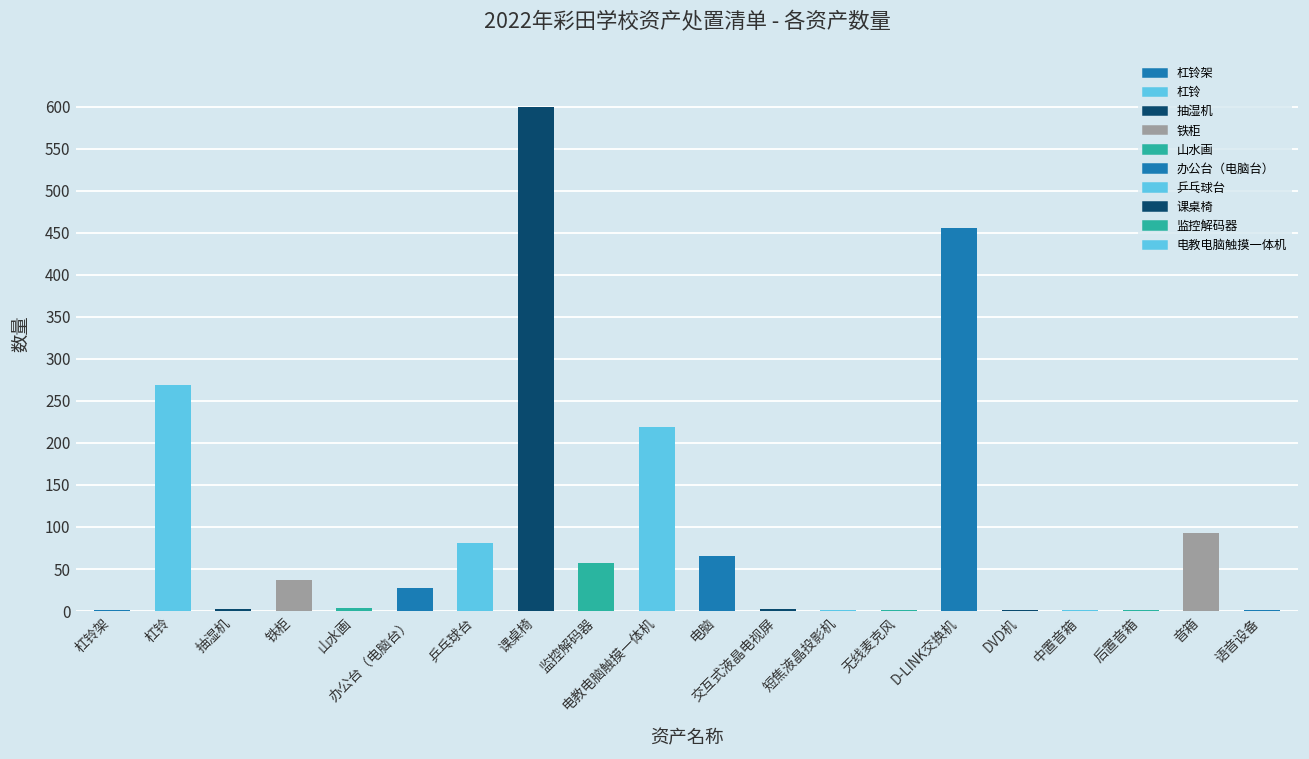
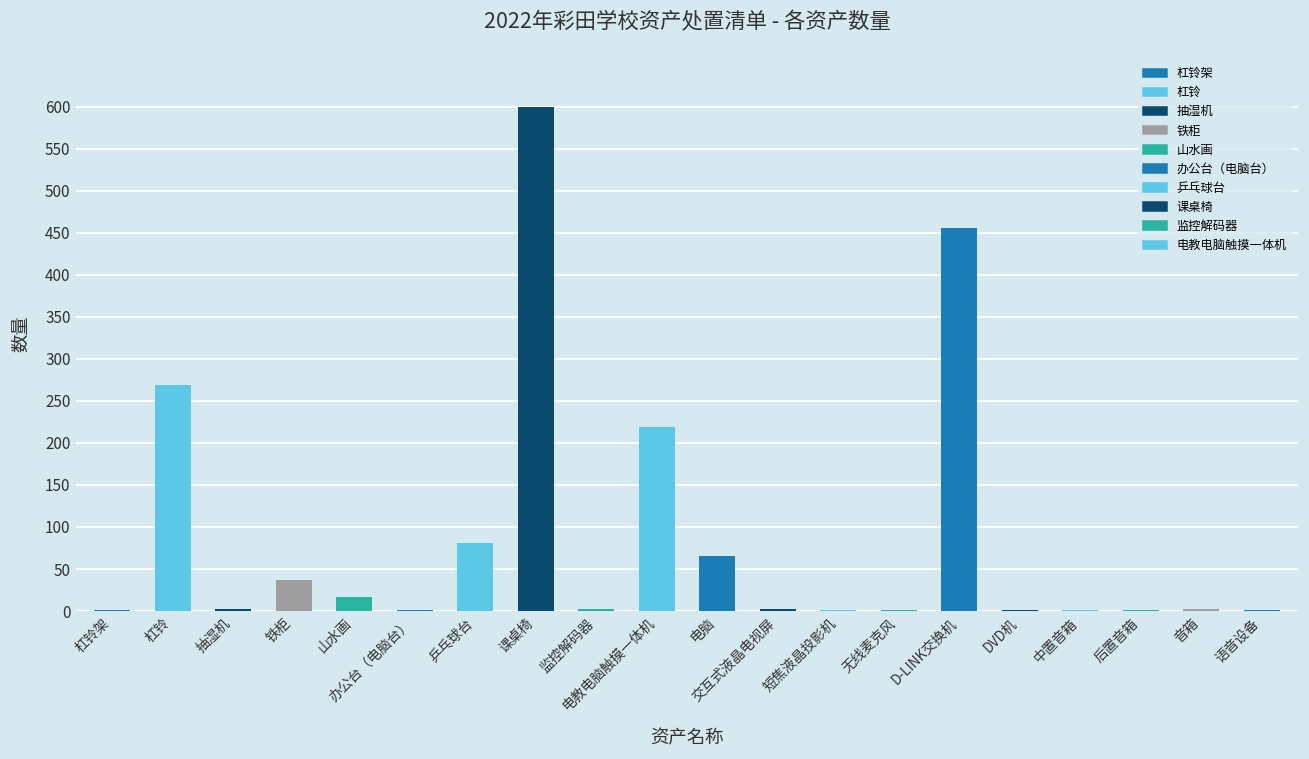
  {
    "杠铃": 270,
    "铁柜": 40,
-   "山水画": 0,
-   "办公台（电脑台）": 30,
+   "山水画": 20,
+   "办公台（电脑台）": 0,
    "乒乓球台": 80,
    "课桌椅": 600,
-   "监控解码器": 60,
+   "监控解码器": 0,
    "电教电脑触摸一体机": 220,
    "电脑": 70,
    "D-LINK交换机": 460,
-   "音箱": 90
+   "音箱": 0
  }
